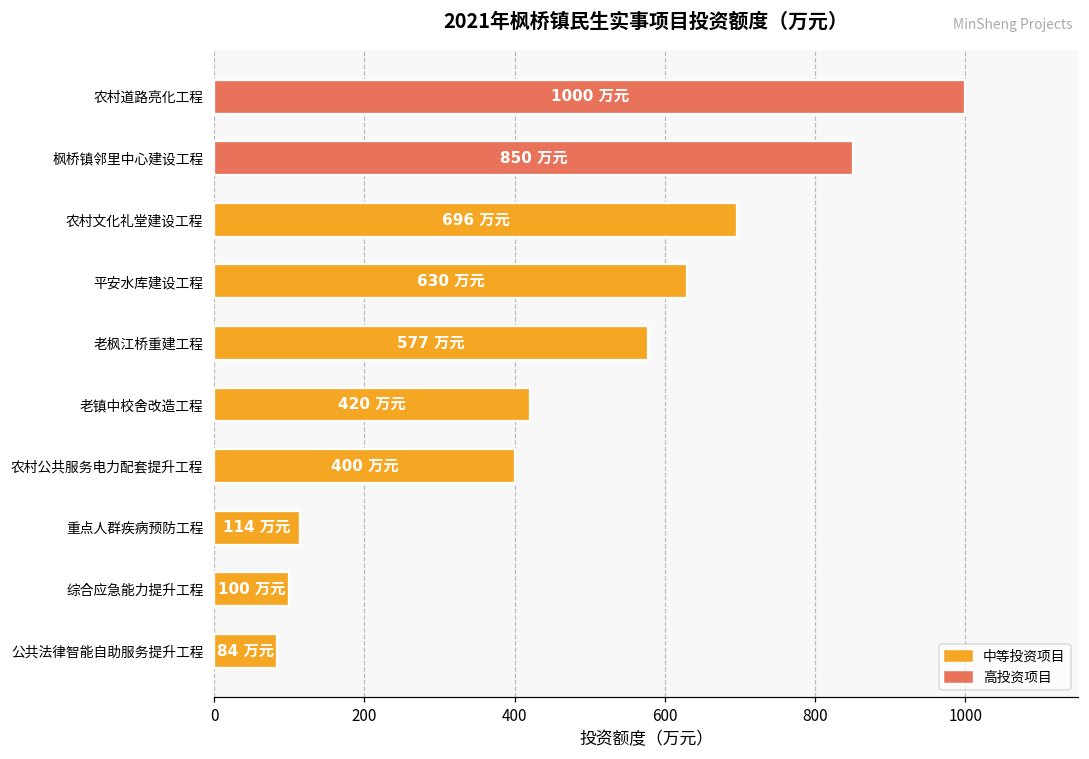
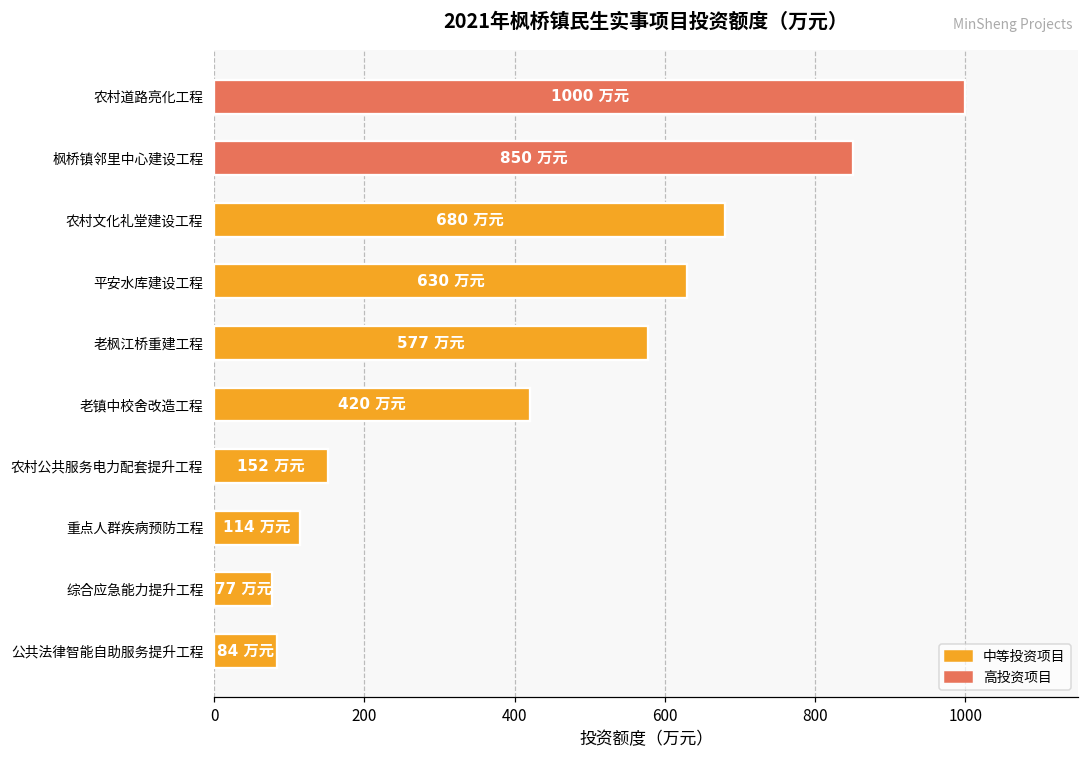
  {
    "农村道路亮化工程": 1000,
    "枫桥镇邻里中心建设工程": 850,
-   "农村文化礼堂建设工程": 696,
+   "农村文化礼堂建设工程": 680,
    "平安水库建设工程": 630,
    "老枫江桥重建工程": 577,
    "老镇中校舍改造工程": 420,
-   "农村公共服务电力配套提升工程": 400,
+   "农村公共服务电力配套提升工程": 152,
    "重点人群疾病预防工程": 114,
-   "综合应急能力提升工程": 100,
+   "综合应急能力提升工程": 77,
    "公共法律智能自助服务提升工程": 84
  }
